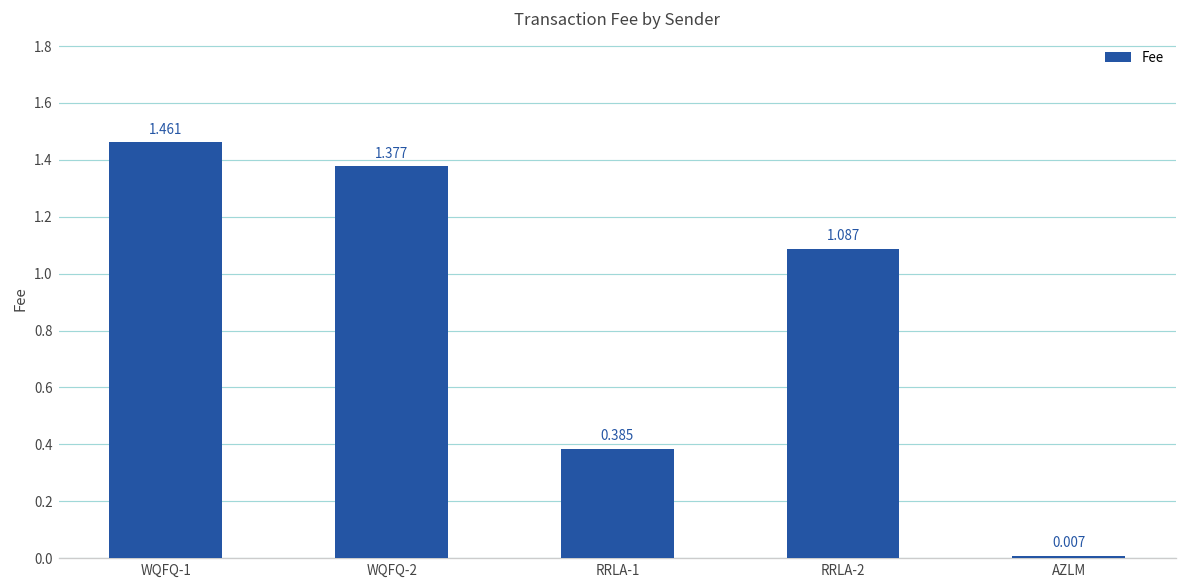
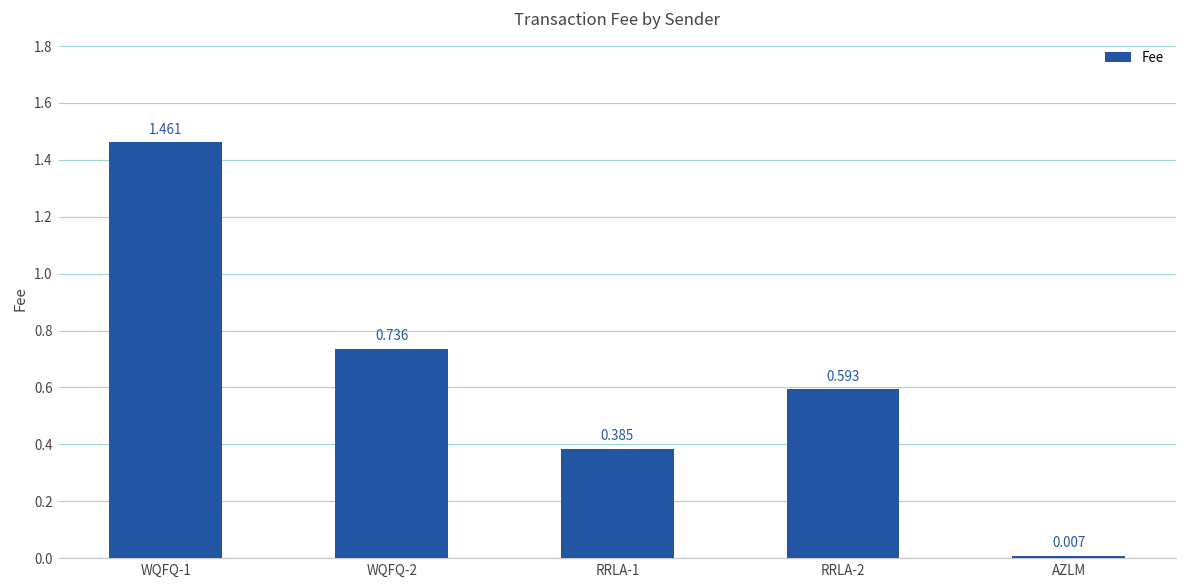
  {
    "WQFQ-1": 1.461,
-   "WQFQ-2": 1.377,
+   "WQFQ-2": 0.736,
    "RRLA-1": 0.385,
-   "RRLA-2": 1.087,
+   "RRLA-2": 0.593,
    "AZLM": 0.007
  }
